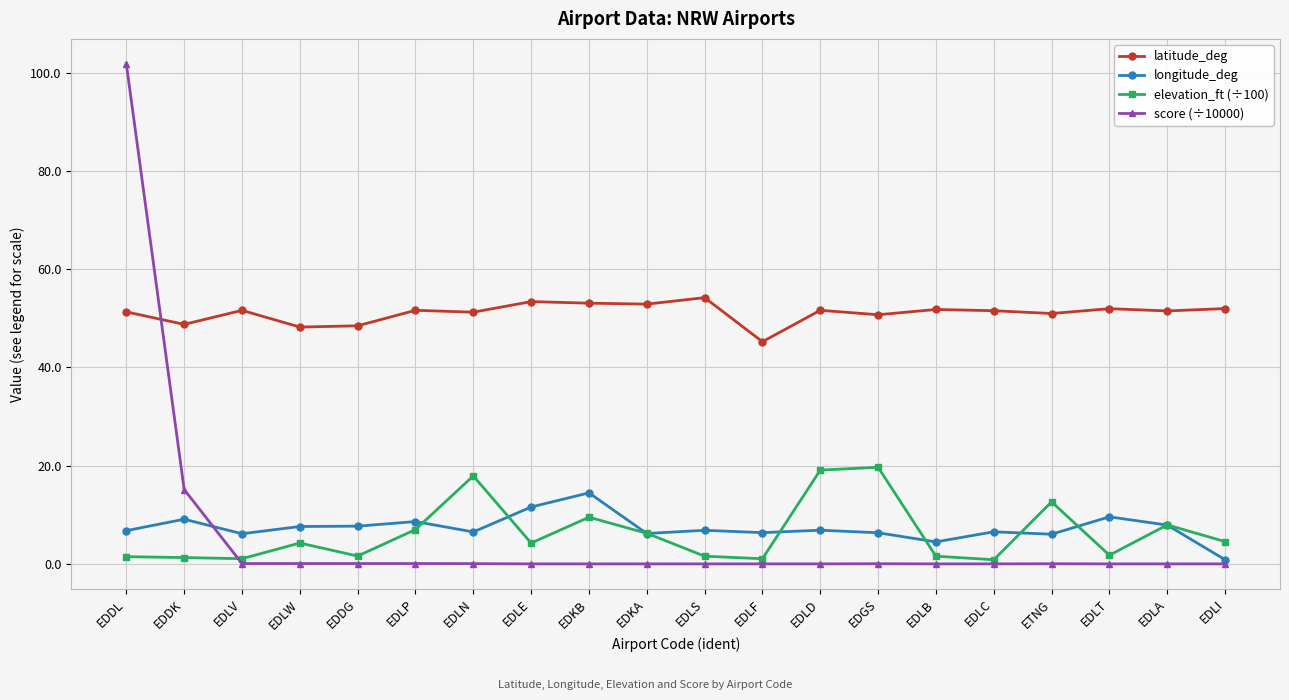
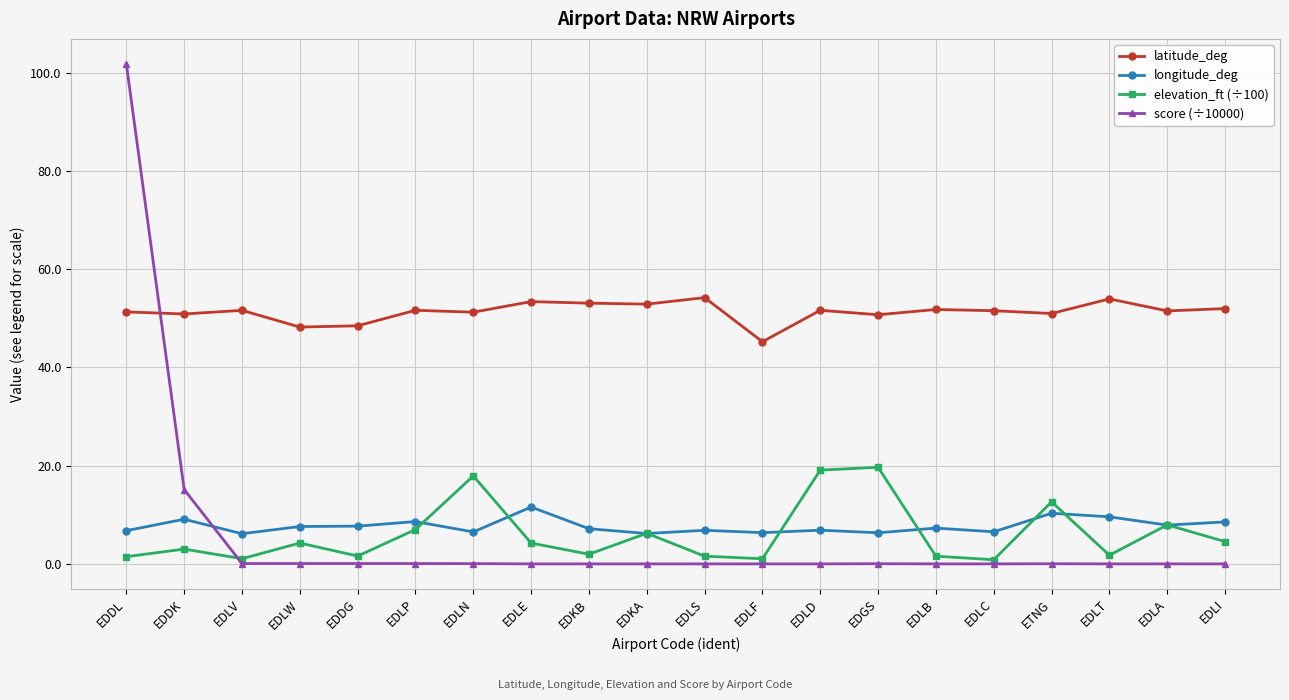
  {
    "latitude_deg": {
      "EDDL": 51,
-     "EDDK": 49,
+     "EDDK": 51,
      "EDLV": 52,
      "EDLW": 48,
      "EDDG": 48,
      "EDLP": 52,
      "EDLN": 51,
      "EDLE": 53,
      "EDKB": 53,
      "EDKA": 53,
      "EDLS": 54,
      "EDLF": 45,
      "EDLD": 52,
      "EDGS": 51,
      "EDLB": 52,
      "EDLC": 52,
      "ETNG": 51,
-     "EDLT": 52,
+     "EDLT": 54,
      "EDLA": 51,
      "EDLI": 52
    },
    "longitude_deg": {
      "EDDL": 7,
      "EDDK": 9,
      "EDLV": 6,
      "EDLW": 8,
      "EDDG": 8,
      "EDLP": 9,
      "EDLN": 7,
      "EDLE": 12,
-     "EDKB": 14,
+     "EDKB": 7,
      "EDLS": 7,
      "EDLF": 6,
      "EDLD": 7,
      "EDGS": 6,
-     "EDLB": 4,
+     "EDLB": 7,
      "EDLC": 7,
-     "ETNG": 6,
+     "ETNG": 10,
      "EDLT": 10,
-     "EDLI": 1
+     "EDLI": 9
    },
    "elevation_ft (÷100)": {
      "EDDL": 1,
-     "EDDK": 1,
+     "EDDK": 3,
      "EDLV": 1,
      "EDLW": 4,
      "EDDG": 2,
      "EDLP": 7,
      "EDLN": 18,
      "EDLE": 4,
-     "EDKB": 10,
+     "EDKB": 2,
      "EDLS": 2,
      "EDLF": 1,
      "EDLD": 19,
      "EDGS": 20,
      "EDLB": 2,
      "EDLC": 1,
      "ETNG": 13,
      "EDLT": 2,
      "EDLI": 5
    },
    "score (÷10000)": {
      "EDDL": 102,
      "EDDK": 15,
      "EDLV": 0,
      "EDLW": 0,
      "EDDG": 0,
      "EDLP": 0,
      "EDLN": 0,
      "EDLE": 0,
      "EDKB": 0,
      "EDKA": 0,
      "EDLS": 0,
      "EDLF": 0,
      "EDLD": 0,
      "EDGS": 0,
      "EDLB": 0,
      "EDLC": 0,
      "ETNG": 0,
      "EDLT": 0,
      "EDLA": 0,
      "EDLI": 0
    }
  }
